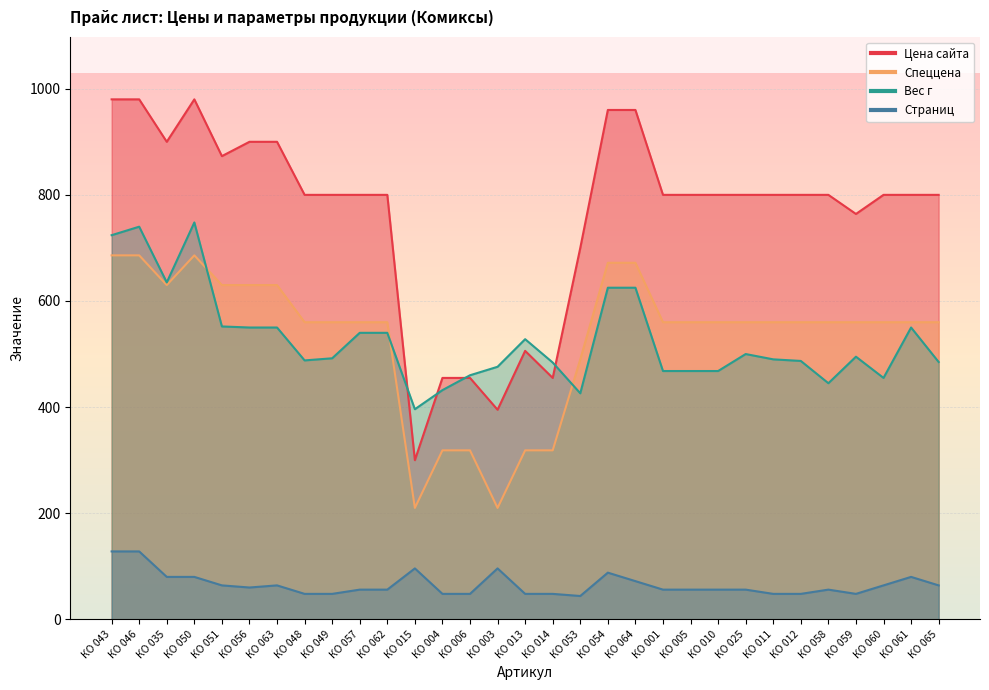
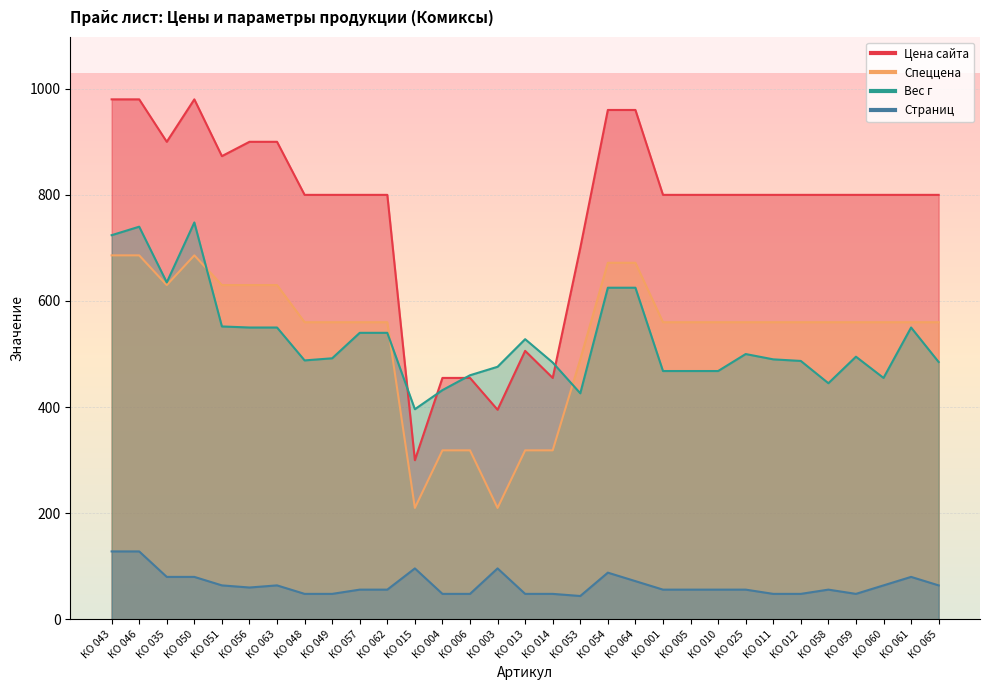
  {
    "Цена сайта": {
      "КО 043": 980,
      "КО 046": 980,
      "КО 035": 900,
      "КО 050": 980,
      "КО 051": 870,
      "КО 056": 900,
      "КО 063": 900,
      "КО 048": 800,
      "КО 049": 800,
      "КО 057": 800,
      "КО 062": 800,
      "КО 015": 300,
      "КО 004": 460,
      "КО 006": 460,
      "КО 003": 400,
      "КО 013": 510,
      "КО 014": 460,
      "КО 053": 700,
      "КО 054": 960,
      "КО 064": 960,
      "КО 001": 800,
      "КО 005": 800,
      "КО 010": 800,
      "КО 025": 800,
      "КО 011": 800,
      "КО 012": 800,
      "КО 058": 800,
-     "КО 059": 760,
+     "КО 059": 800,
      "КО 060": 800,
      "КО 061": 800,
      "КО 065": 800
    },
    "Спеццена": {
      "КО 043": 690,
      "КО 046": 690,
      "КО 035": 630,
      "КО 050": 690,
      "КО 051": 630,
      "КО 056": 630,
      "КО 063": 630,
      "КО 048": 560,
      "КО 049": 560,
      "КО 057": 560,
      "КО 062": 560,
      "КО 015": 210,
      "КО 004": 320,
      "КО 006": 320,
      "КО 003": 210,
      "КО 013": 320,
      "КО 014": 320,
      "КО 053": 490,
      "КО 054": 670,
      "КО 064": 670,
      "КО 001": 560,
      "КО 005": 560,
      "КО 010": 560,
      "КО 025": 560,
      "КО 011": 560,
      "КО 012": 560,
      "КО 058": 560,
      "КО 059": 560,
      "КО 060": 560,
      "КО 061": 560,
      "КО 065": 560
    }
  }
